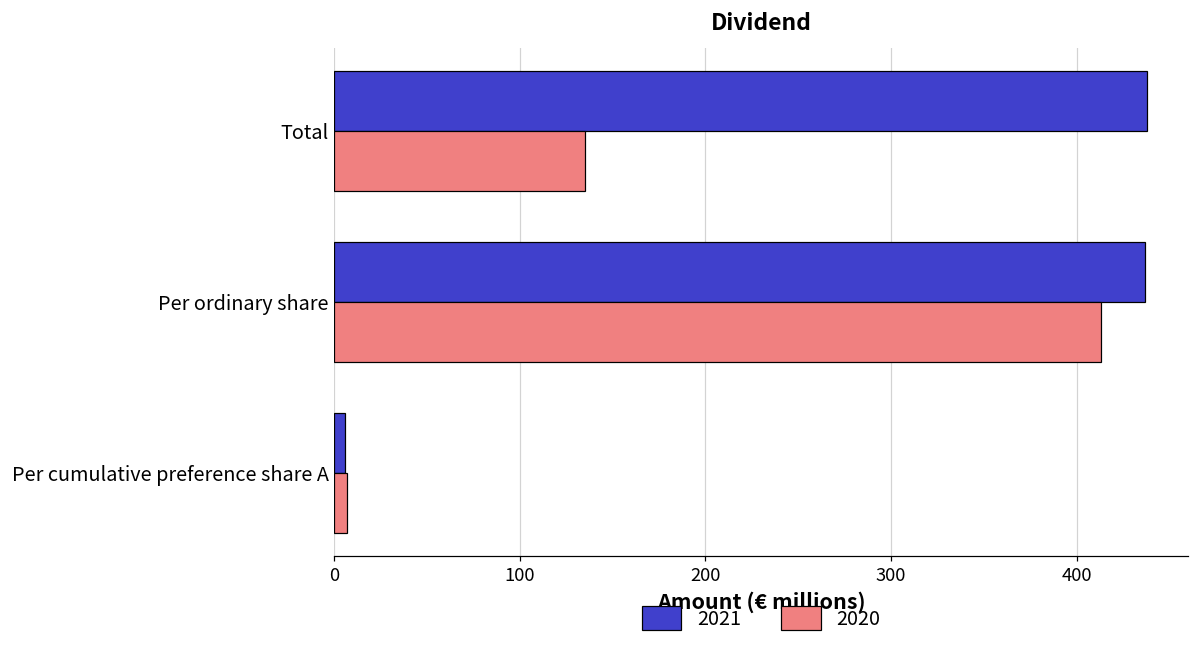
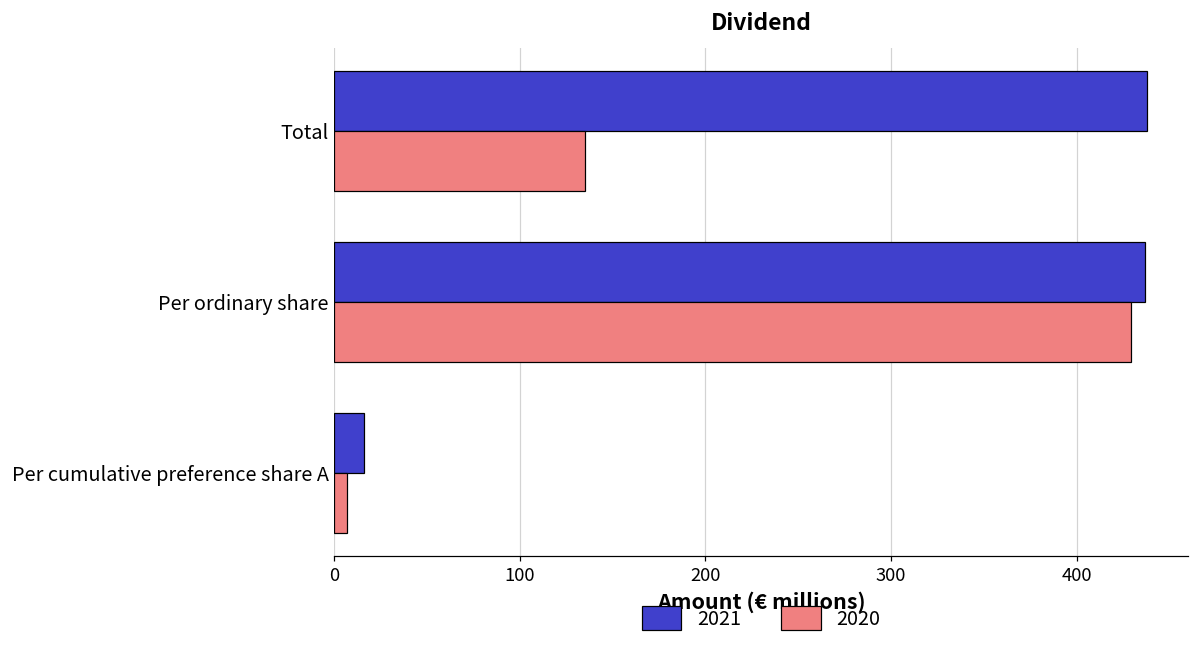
  {
    "2021": {
      "Total": 438,
      "Per ordinary share": 437,
-     "Per cumulative preference share A": 6
+     "Per cumulative preference share A": 16
    },
    "2020": {
      "Total": 135,
-     "Per ordinary share": 413,
+     "Per ordinary share": 429,
      "Per cumulative preference share A": 7
    }
  }
